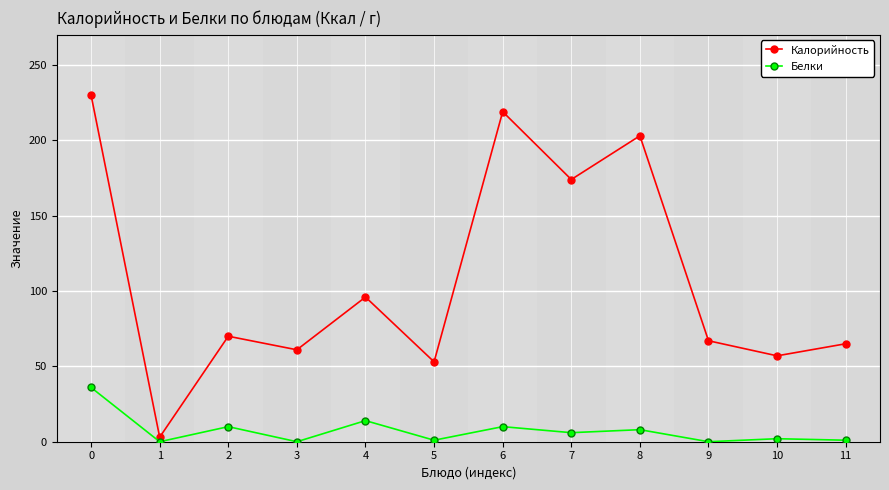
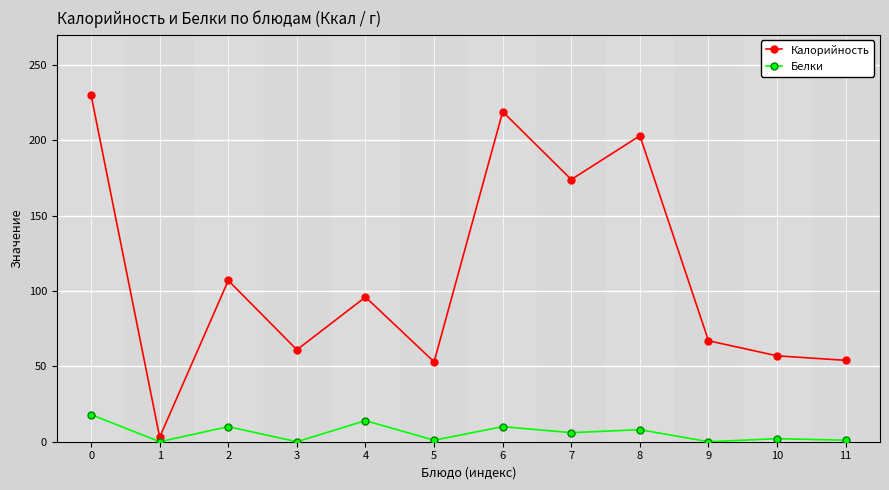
  {
    "Калорийность": {
      "0": 230,
      "1": 3,
-     "2": 70,
+     "2": 107,
      "3": 61,
      "4": 96,
      "5": 53,
      "6": 219,
      "7": 174,
      "8": 203,
      "9": 67,
      "10": 57,
-     "11": 65
+     "11": 54
    },
    "Белки": {
-     "0": 36,
+     "0": 18,
      "1": 0,
      "2": 10,
      "3": 0,
      "4": 14,
      "5": 1,
      "6": 10,
      "7": 6,
      "8": 8,
      "9": 0,
      "10": 2,
      "11": 1
    }
  }
